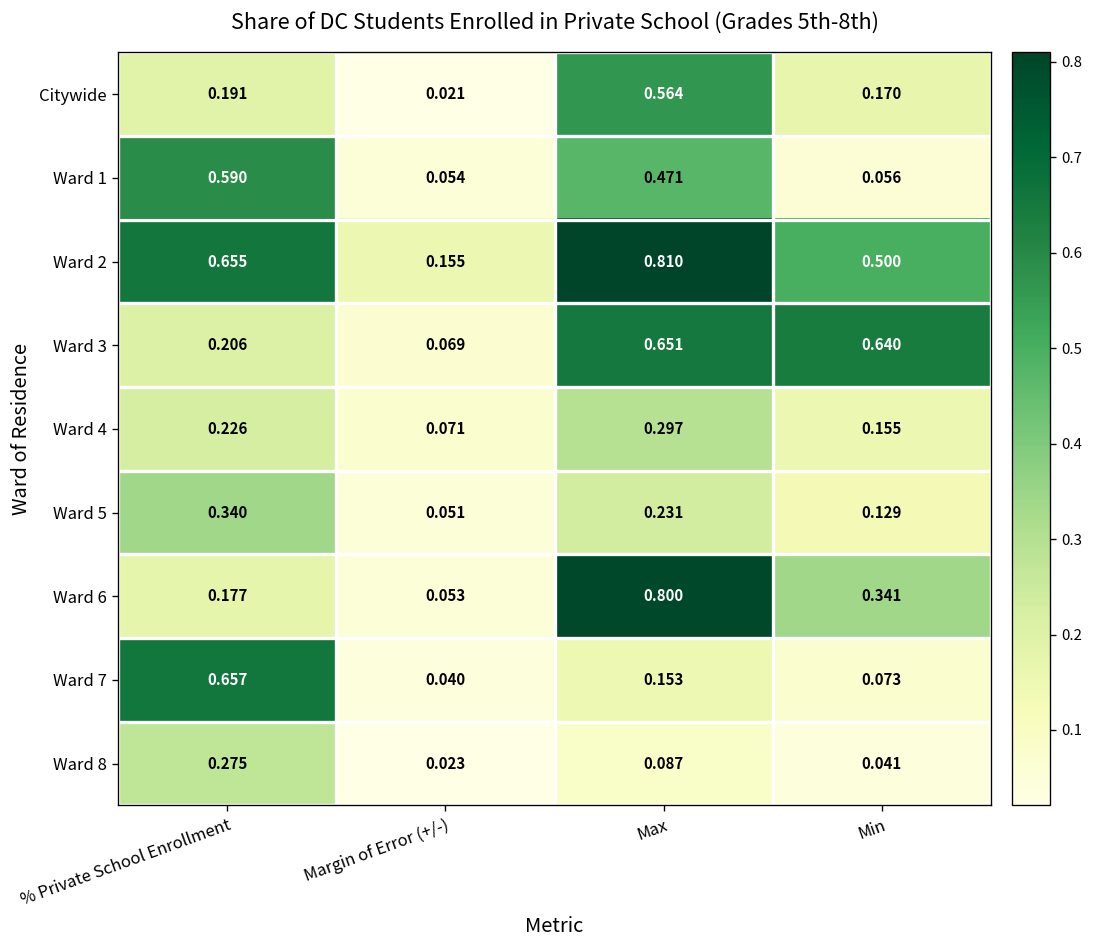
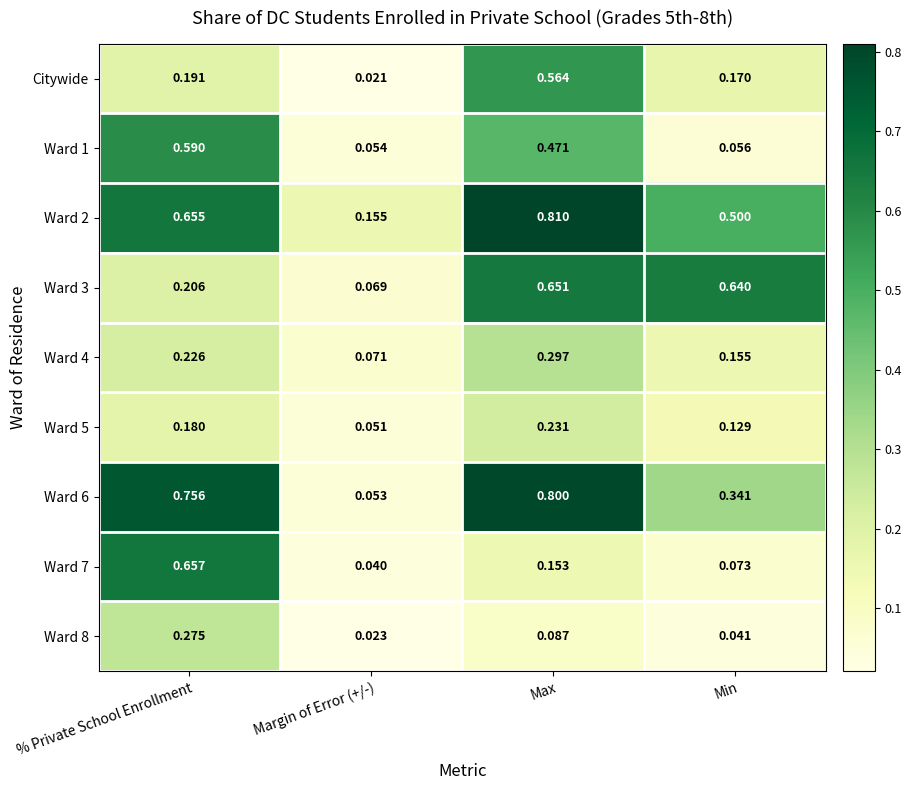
  {
    "Citywide": {
      "% Private School Enrollment": 0.191,
      "Margin of Error (+/-)": 0.021,
      "Max": 0.564,
      "Min": 0.170
    },
    "Ward 1": {
      "% Private School Enrollment": 0.590,
      "Margin of Error (+/-)": 0.054,
      "Max": 0.471,
      "Min": 0.056
    },
    "Ward 2": {
      "% Private School Enrollment": 0.655,
      "Margin of Error (+/-)": 0.155,
      "Max": 0.810,
      "Min": 0.500
    },
    "Ward 3": {
      "% Private School Enrollment": 0.206,
      "Margin of Error (+/-)": 0.069,
      "Max": 0.651,
      "Min": 0.640
    },
    "Ward 4": {
      "% Private School Enrollment": 0.226,
      "Margin of Error (+/-)": 0.071,
      "Max": 0.297,
      "Min": 0.155
    },
    "Ward 5": {
-     "% Private School Enrollment": 0.340,
+     "% Private School Enrollment": 0.180,
      "Margin of Error (+/-)": 0.051,
      "Max": 0.231,
      "Min": 0.129
    },
    "Ward 6": {
-     "% Private School Enrollment": 0.177,
+     "% Private School Enrollment": 0.756,
      "Margin of Error (+/-)": 0.053,
      "Max": 0.800,
      "Min": 0.341
    },
    "Ward 7": {
      "% Private School Enrollment": 0.657,
      "Margin of Error (+/-)": 0.040,
      "Max": 0.153,
      "Min": 0.073
    },
    "Ward 8": {
      "% Private School Enrollment": 0.275,
      "Margin of Error (+/-)": 0.023,
      "Max": 0.087,
      "Min": 0.041
    }
  }
